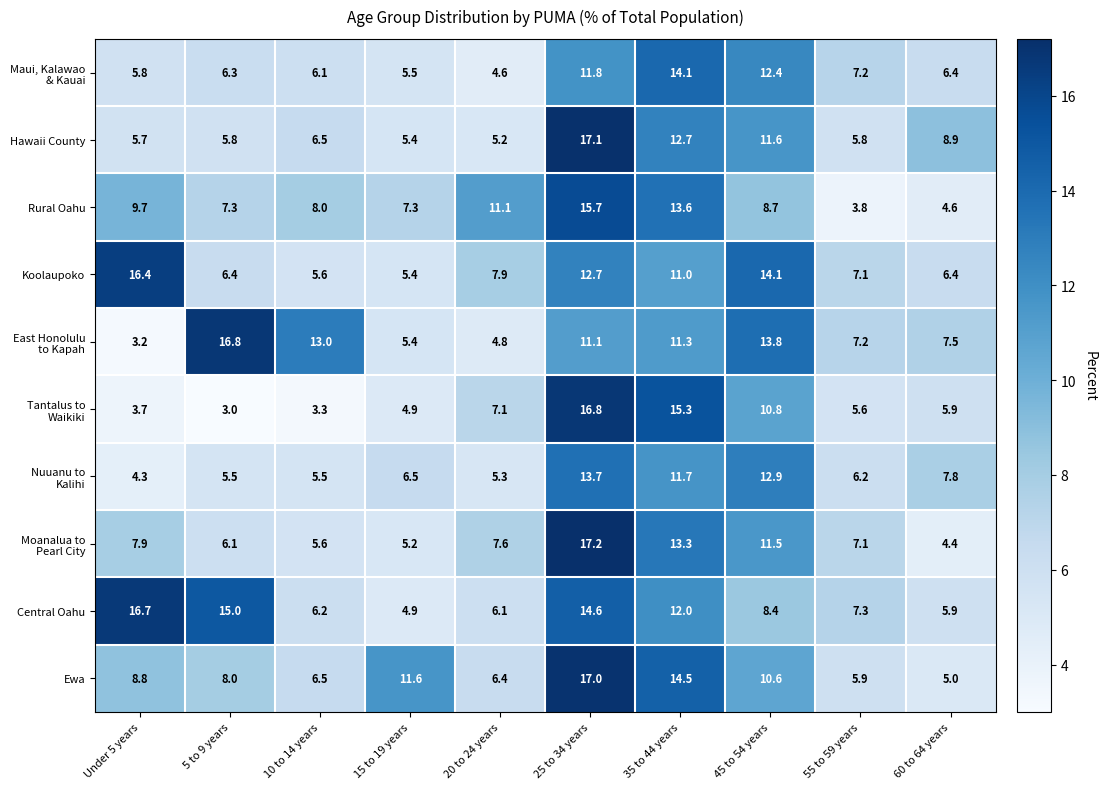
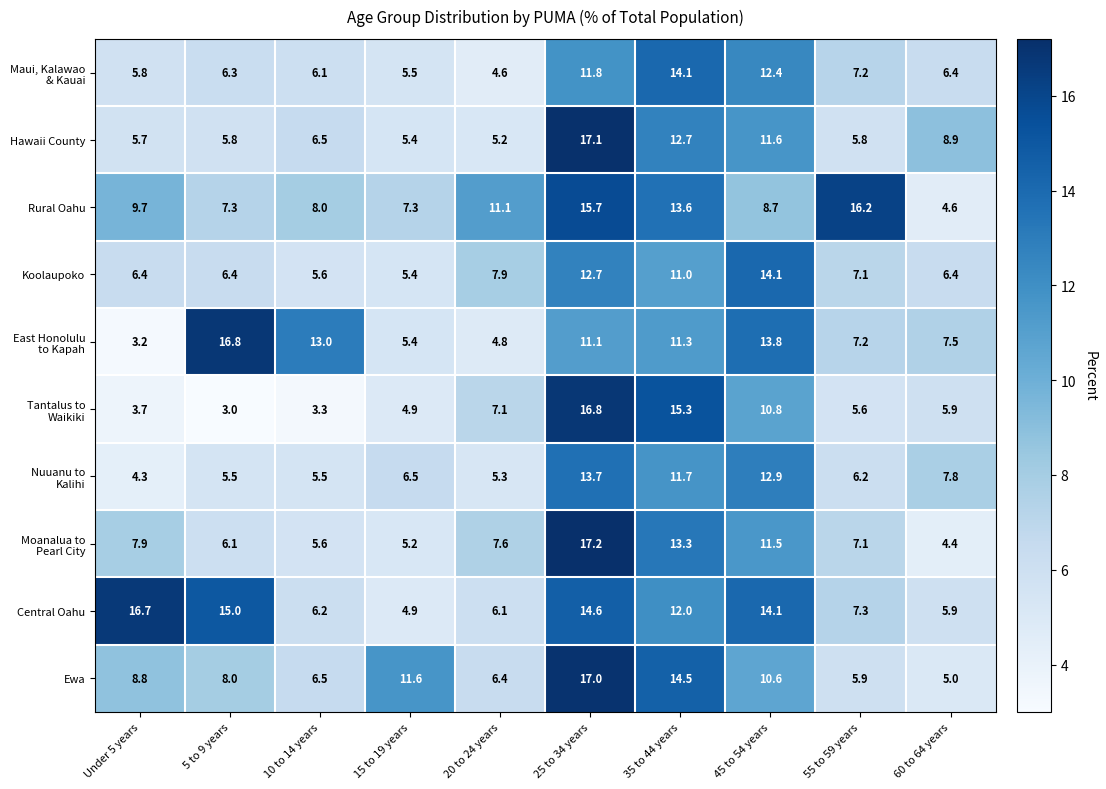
  {
    "Maui, Kalawao & Kauai": {
      "Under 5 years": 5.8,
      "5 to 9 years": 6.3,
      "10 to 14 years": 6.1,
      "15 to 19 years": 5.5,
      "20 to 24 years": 4.6,
      "25 to 34 years": 11.8,
      "35 to 44 years": 14.1,
      "45 to 54 years": 12.4,
      "55 to 59 years": 7.2,
      "60 to 64 years": 6.4
    },
    "Hawaii County": {
      "Under 5 years": 5.7,
      "5 to 9 years": 5.8,
      "10 to 14 years": 6.5,
      "15 to 19 years": 5.4,
      "20 to 24 years": 5.2,
      "25 to 34 years": 17.1,
      "35 to 44 years": 12.7,
      "45 to 54 years": 11.6,
      "55 to 59 years": 5.8,
      "60 to 64 years": 8.9
    },
    "Rural Oahu": {
      "Under 5 years": 9.7,
      "5 to 9 years": 7.3,
      "10 to 14 years": 8.0,
      "15 to 19 years": 7.3,
      "20 to 24 years": 11.1,
      "25 to 34 years": 15.7,
      "35 to 44 years": 13.6,
      "45 to 54 years": 8.7,
-     "55 to 59 years": 3.8,
+     "55 to 59 years": 16.2,
      "60 to 64 years": 4.6
    },
    "Koolaupoko": {
-     "Under 5 years": 16.4,
+     "Under 5 years": 6.4,
      "5 to 9 years": 6.4,
      "10 to 14 years": 5.6,
      "15 to 19 years": 5.4,
      "20 to 24 years": 7.9,
      "25 to 34 years": 12.7,
      "35 to 44 years": 11.0,
      "45 to 54 years": 14.1,
      "55 to 59 years": 7.1,
      "60 to 64 years": 6.4
    },
    "East Honolulu to Kapah": {
      "Under 5 years": 3.2,
      "5 to 9 years": 16.8,
      "10 to 14 years": 13.0,
      "15 to 19 years": 5.4,
      "20 to 24 years": 4.8,
      "25 to 34 years": 11.1,
      "35 to 44 years": 11.3,
      "45 to 54 years": 13.8,
      "55 to 59 years": 7.2,
      "60 to 64 years": 7.5
    },
    "Tantalus to Waikiki": {
      "Under 5 years": 3.7,
      "5 to 9 years": 3.0,
      "10 to 14 years": 3.3,
      "15 to 19 years": 4.9,
      "20 to 24 years": 7.1,
      "25 to 34 years": 16.8,
      "35 to 44 years": 15.3,
      "45 to 54 years": 10.8,
      "55 to 59 years": 5.6,
      "60 to 64 years": 5.9
    },
    "Nuuanu to Kalihi": {
      "Under 5 years": 4.3,
      "5 to 9 years": 5.5,
      "10 to 14 years": 5.5,
      "15 to 19 years": 6.5,
      "20 to 24 years": 5.3,
      "25 to 34 years": 13.7,
      "35 to 44 years": 11.7,
      "45 to 54 years": 12.9,
      "55 to 59 years": 6.2,
      "60 to 64 years": 7.8
    },
    "Moanalua to Pearl City": {
      "Under 5 years": 7.9,
      "5 to 9 years": 6.1,
      "10 to 14 years": 5.6,
      "15 to 19 years": 5.2,
      "20 to 24 years": 7.6,
      "25 to 34 years": 17.2,
      "35 to 44 years": 13.3,
      "45 to 54 years": 11.5,
      "55 to 59 years": 7.1,
      "60 to 64 years": 4.4
    },
    "Central Oahu": {
      "Under 5 years": 16.7,
      "5 to 9 years": 15.0,
      "10 to 14 years": 6.2,
      "15 to 19 years": 4.9,
      "20 to 24 years": 6.1,
      "25 to 34 years": 14.6,
      "35 to 44 years": 12.0,
-     "45 to 54 years": 8.4,
+     "45 to 54 years": 14.1,
      "55 to 59 years": 7.3,
      "60 to 64 years": 5.9
    },
    "Ewa": {
      "Under 5 years": 8.8,
      "5 to 9 years": 8.0,
      "10 to 14 years": 6.5,
      "15 to 19 years": 11.6,
      "20 to 24 years": 6.4,
      "25 to 34 years": 17.0,
      "35 to 44 years": 14.5,
      "45 to 54 years": 10.6,
      "55 to 59 years": 5.9,
      "60 to 64 years": 5.0
    }
  }
